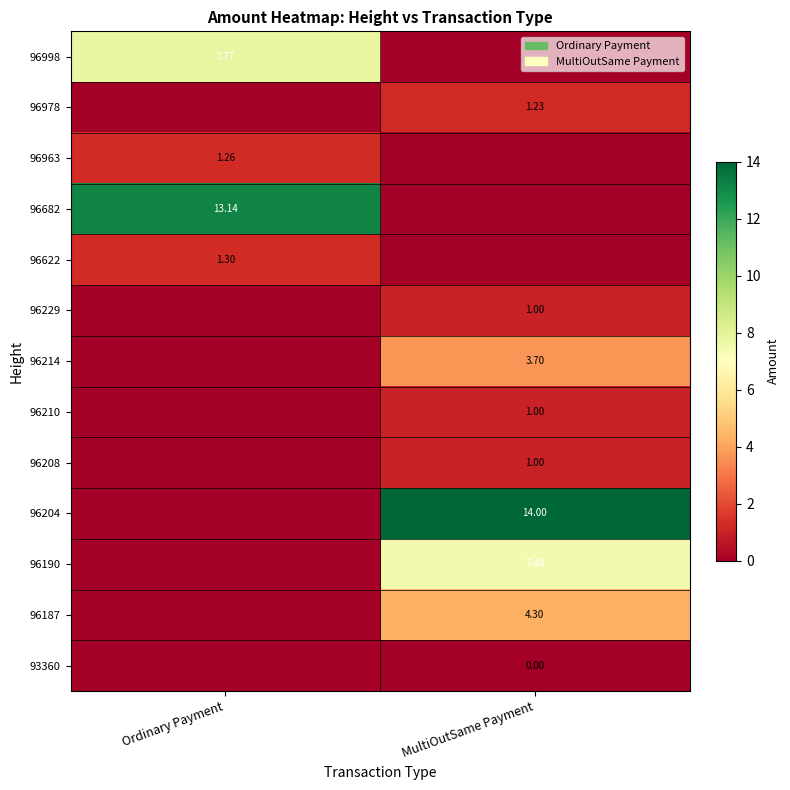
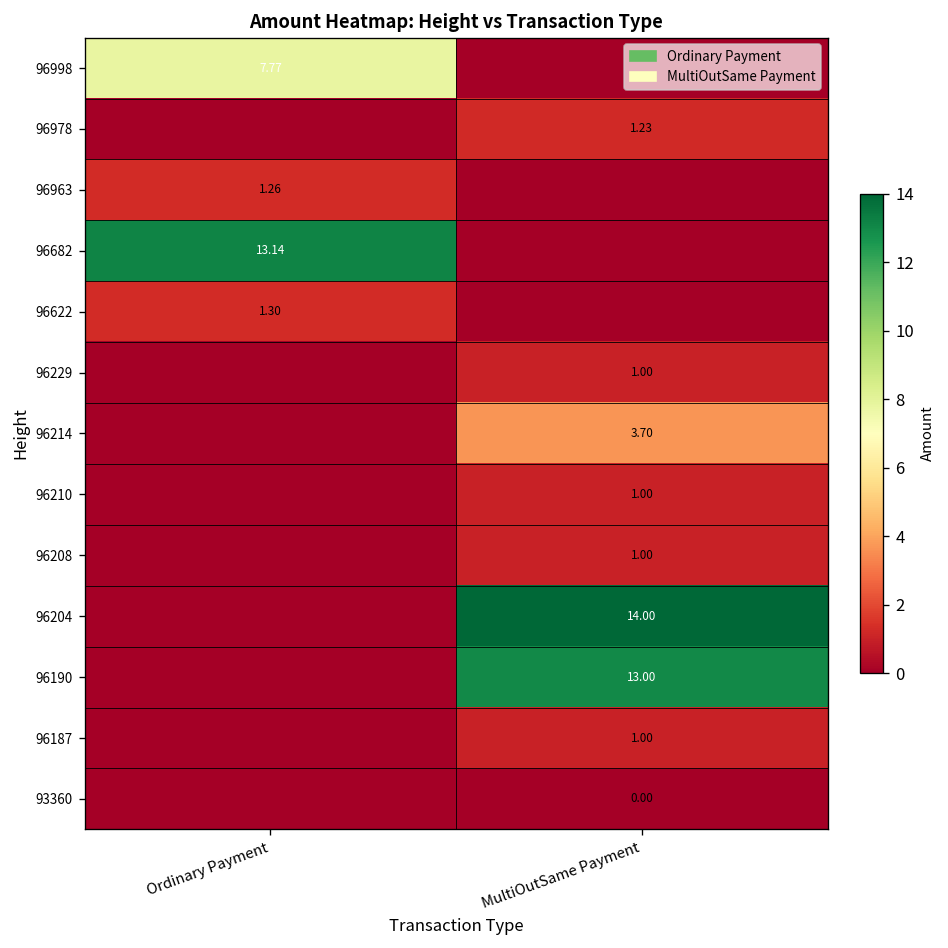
  {
    "96998": {
      "Ordinary Payment": 7.77
    },
    "96978": {
      "MultiOutSame Payment": 1.23
    },
    "96963": {
      "Ordinary Payment": 1.26
    },
    "96682": {
      "Ordinary Payment": 13.14
    },
    "96622": {
      "Ordinary Payment": 1.30
    },
    "96229": {
      "MultiOutSame Payment": 1.00
    },
    "96214": {
      "MultiOutSame Payment": 3.70
    },
    "96210": {
      "MultiOutSame Payment": 1.00
    },
    "96208": {
      "MultiOutSame Payment": 1.00
    },
    "96204": {
      "MultiOutSame Payment": 14.00
    },
    "96190": {
-     "MultiOutSame Payment": 7.40
+     "MultiOutSame Payment": 13.00
    },
    "96187": {
-     "MultiOutSame Payment": 4.30
+     "MultiOutSame Payment": 1.00
    },
    "93360": {
      "MultiOutSame Payment": 0.00
    }
  }
